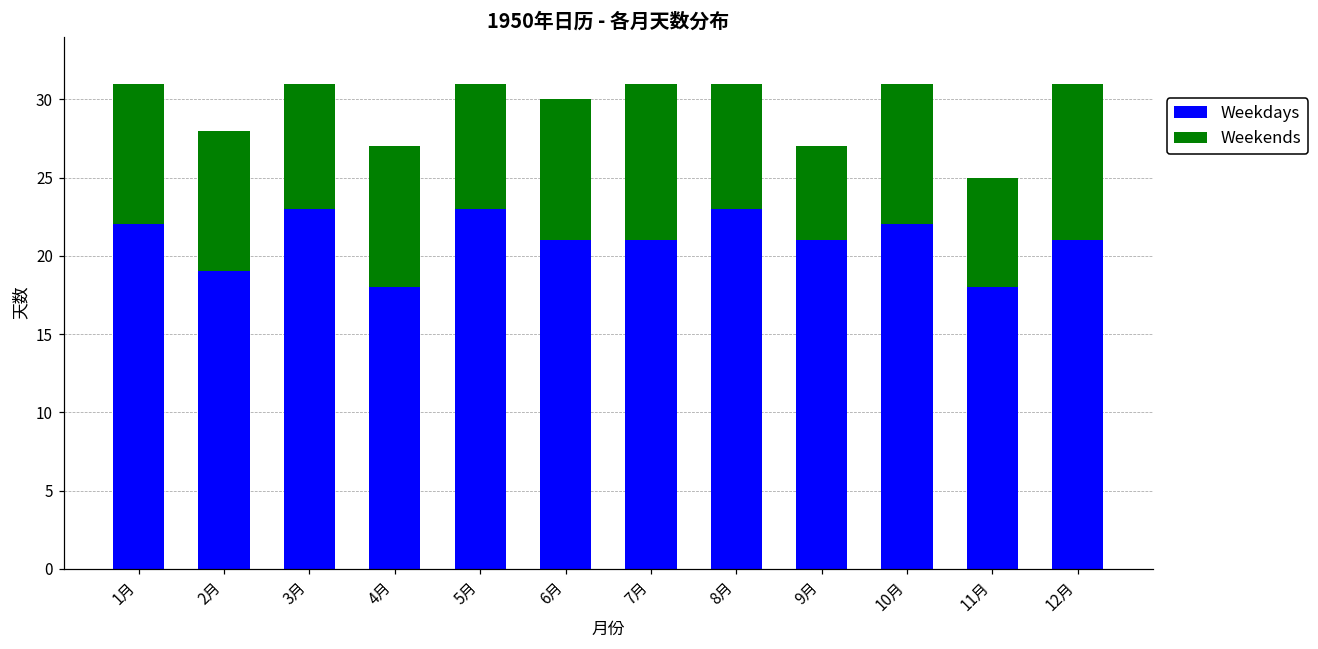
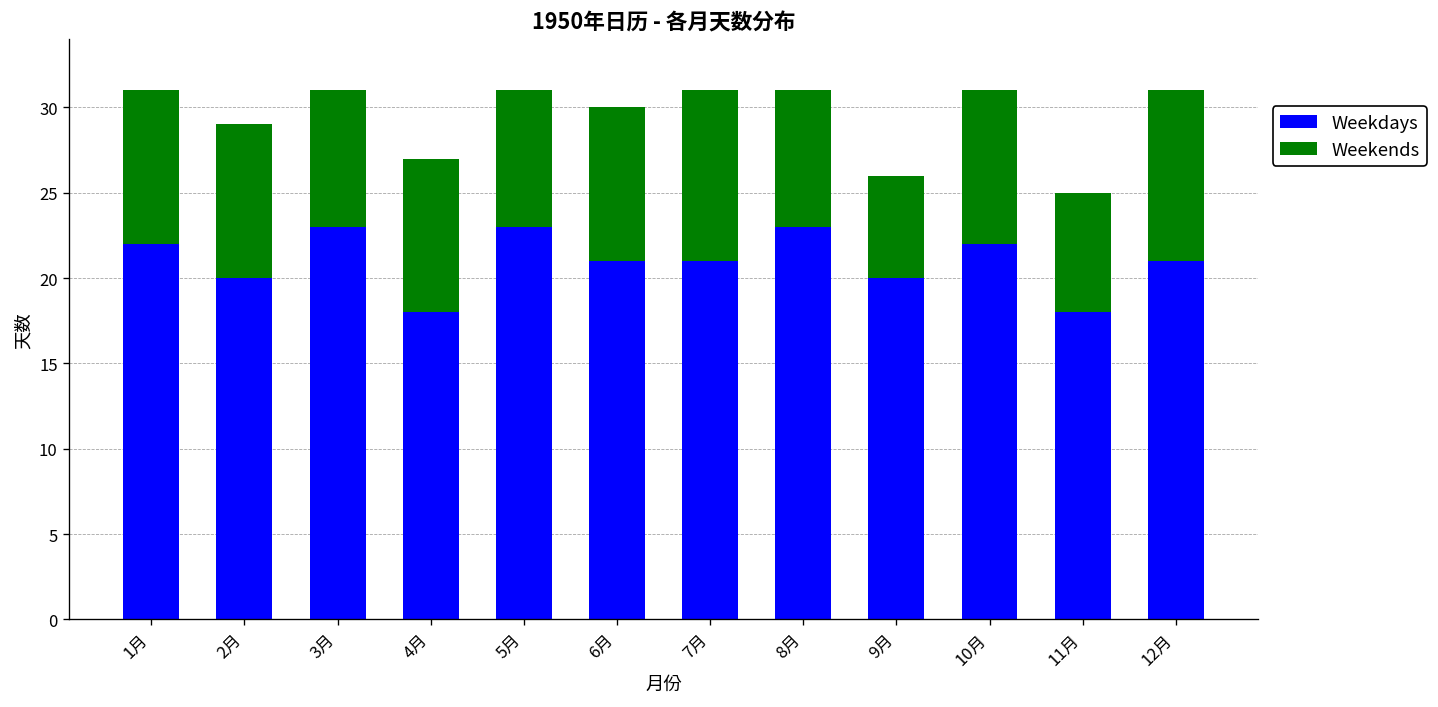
  {
    "Weekdays": {
      "1月": 22,
-     "2月": 19,
+     "2月": 20,
      "3月": 23,
      "4月": 18,
      "5月": 23,
      "6月": 21,
      "7月": 21,
      "8月": 23,
-     "9月": 21,
+     "9月": 20,
      "10月": 22,
      "11月": 18,
      "12月": 21
    },
    "Weekends": {
      "1月": 9,
      "2月": 9,
      "3月": 8,
      "4月": 9,
      "5月": 8,
      "6月": 9,
      "7月": 10,
      "8月": 8,
      "9月": 6,
      "10月": 9,
      "11月": 7,
      "12月": 10
    }
  }
